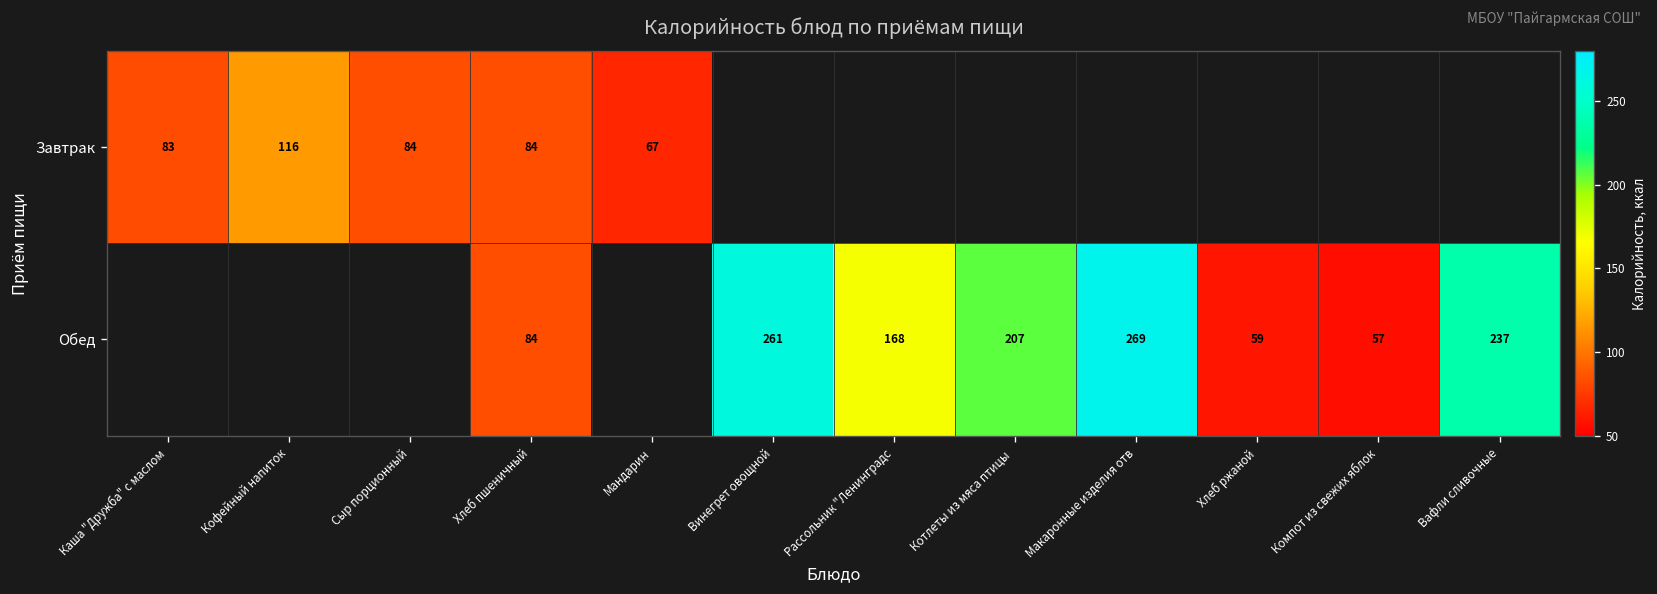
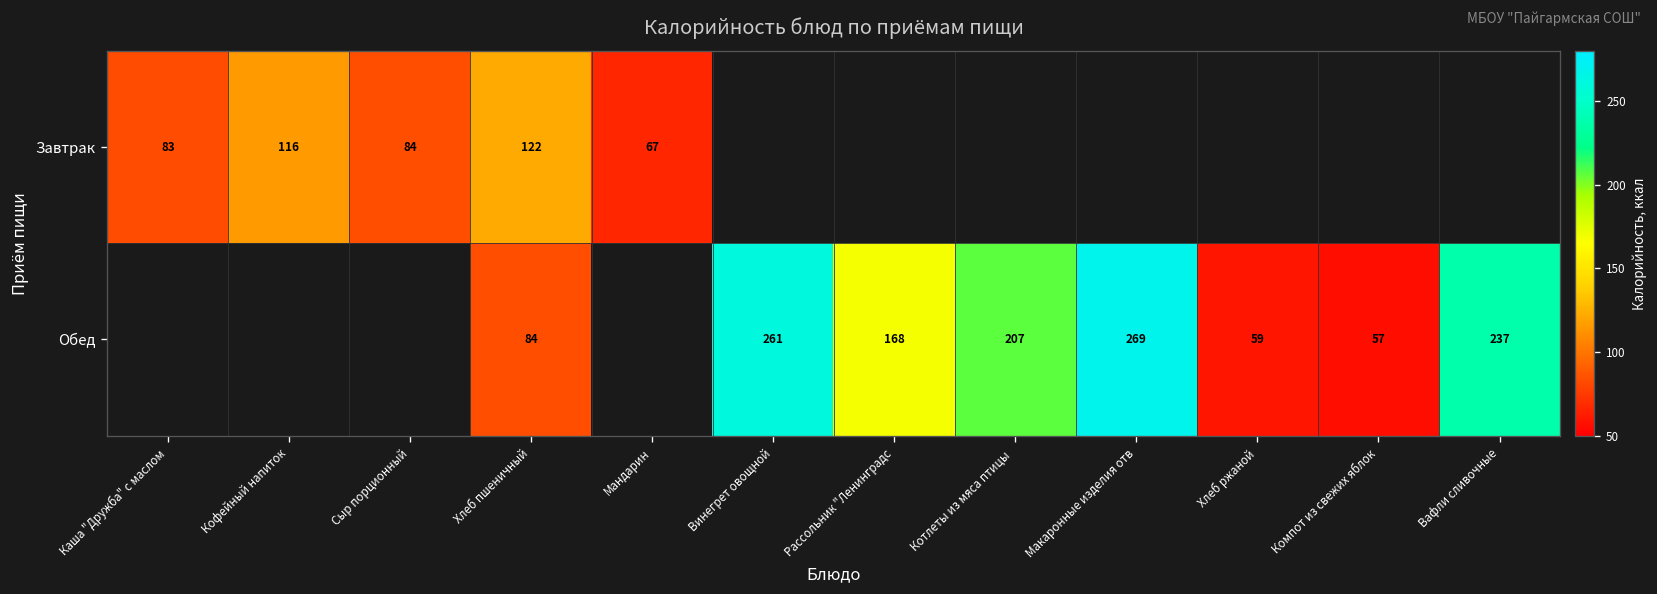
  {
    "Завтрак": {
      "Каша \"Дружба\" с маслом": 83,
      "Кофейный напиток": 116,
      "Сыр порционный": 84,
-     "Хлеб пшеничный": 84,
+     "Хлеб пшеничный": 122,
      "Мандарин": 67
    },
    "Обед": {
      "Хлеб пшеничный": 84,
      "Винегрет овощной": 261,
      "Рассольник \"Ленинградс": 168,
      "Котлеты из мяса птицы": 207,
      "Макаронные изделия отв": 269,
      "Хлеб ржаной": 59,
      "Компот из свежих яблок": 57,
      "Вафли сливочные": 237
    }
  }
